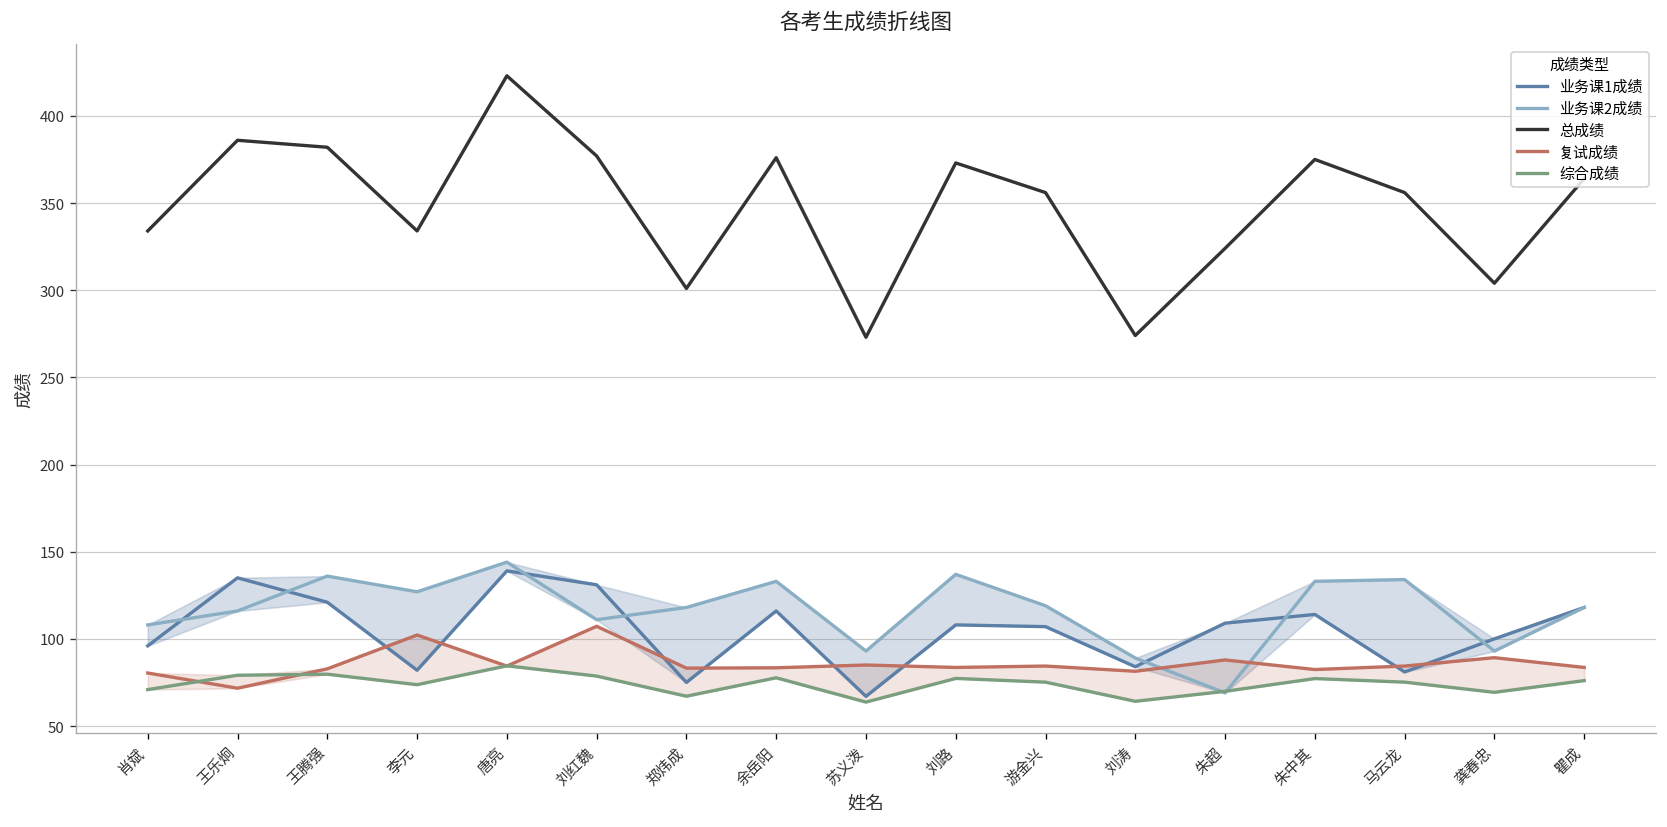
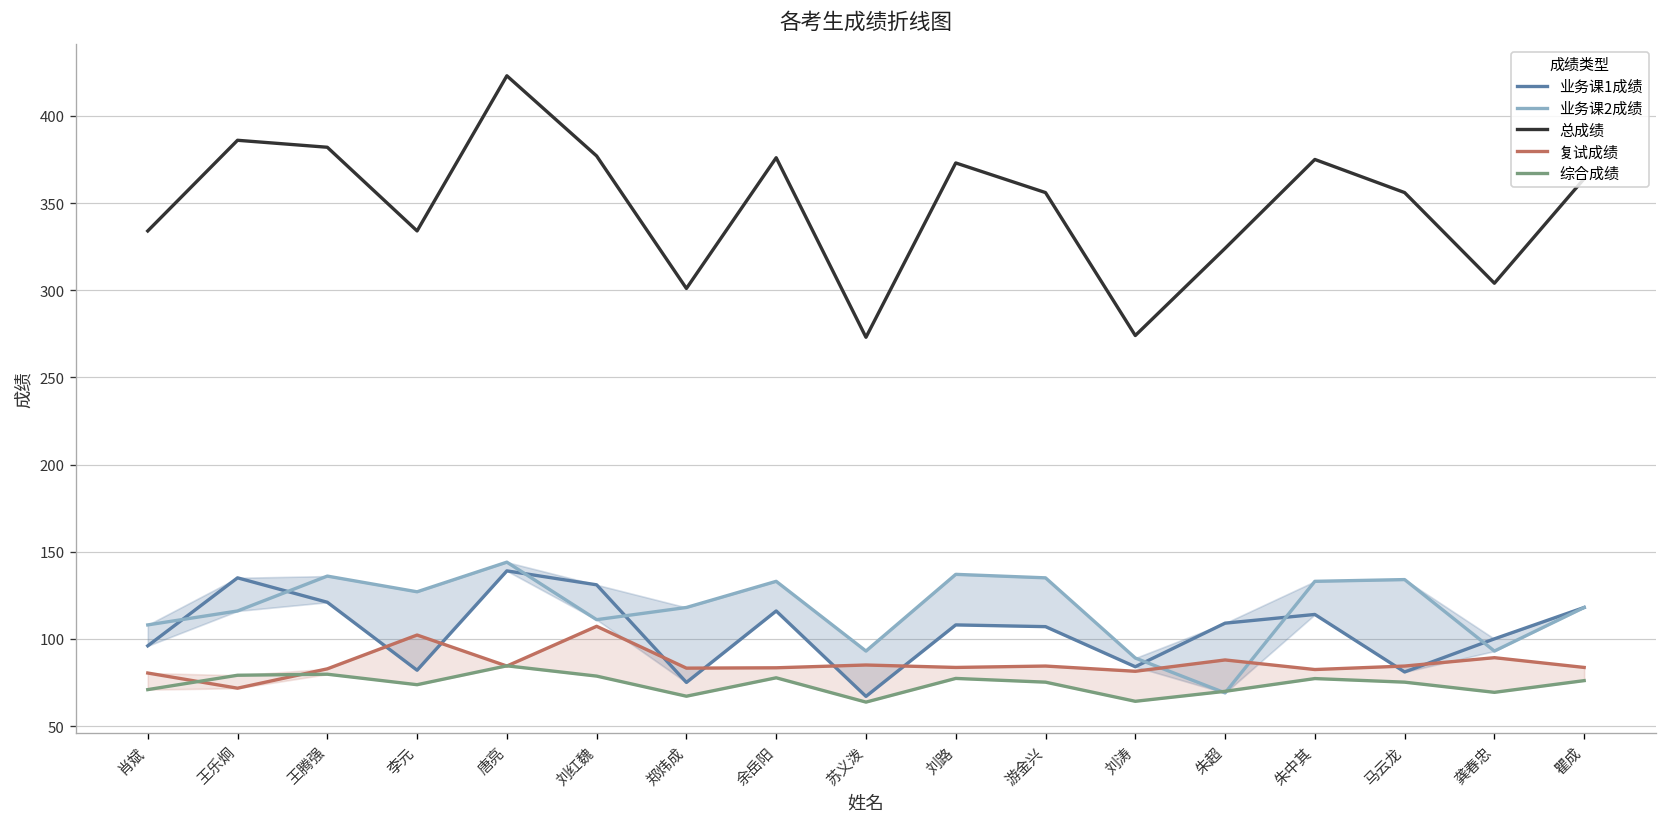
  {
    "业务课2成绩": {
      "王乐炯": 116,
      "刘红魏": 111,
-     "游金兴": 119,
+     "游金兴": 135,
      "龚春忠": 93
    },
    "总成绩": {
      "肖斌": 334,
      "王乐炯": 386,
      "王腾强": 382,
      "李元": 334,
      "唐亮": 423,
      "刘红魏": 377,
      "郑炜成": 301,
      "余岳阳": 376,
      "苏义泼": 273,
      "刘路": 373,
      "游金兴": 356,
      "刘涛": 274,
      "朱超": 324,
      "朱中其": 375,
      "马云龙": 356,
      "龚春忠": 304
    }
  }
